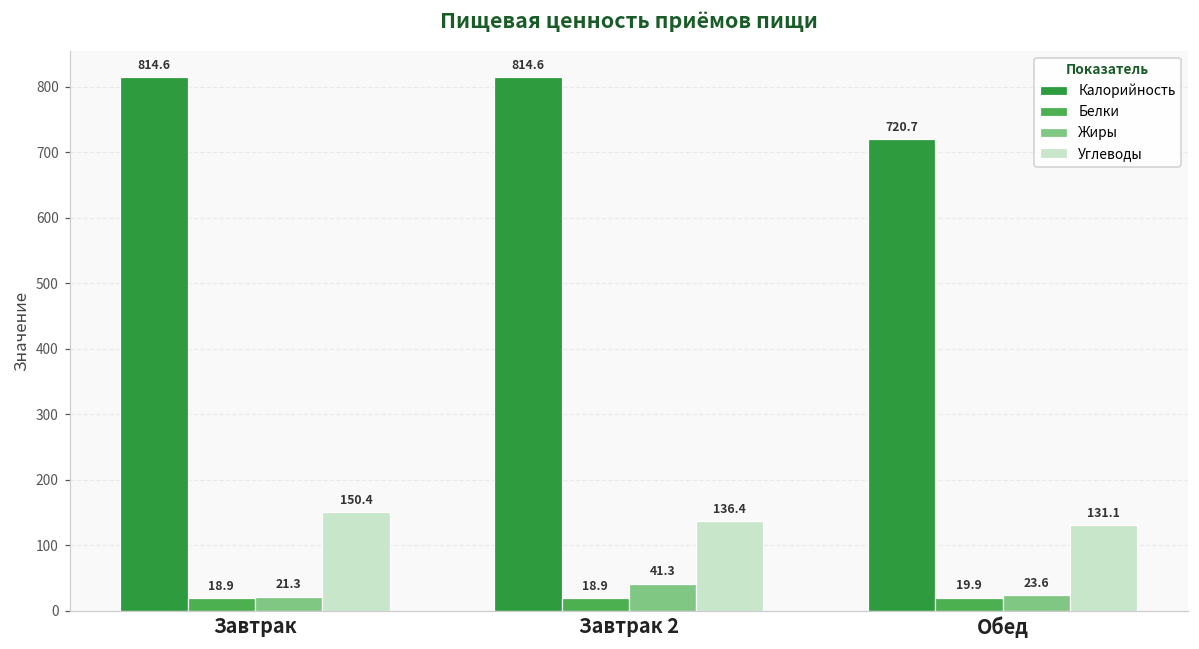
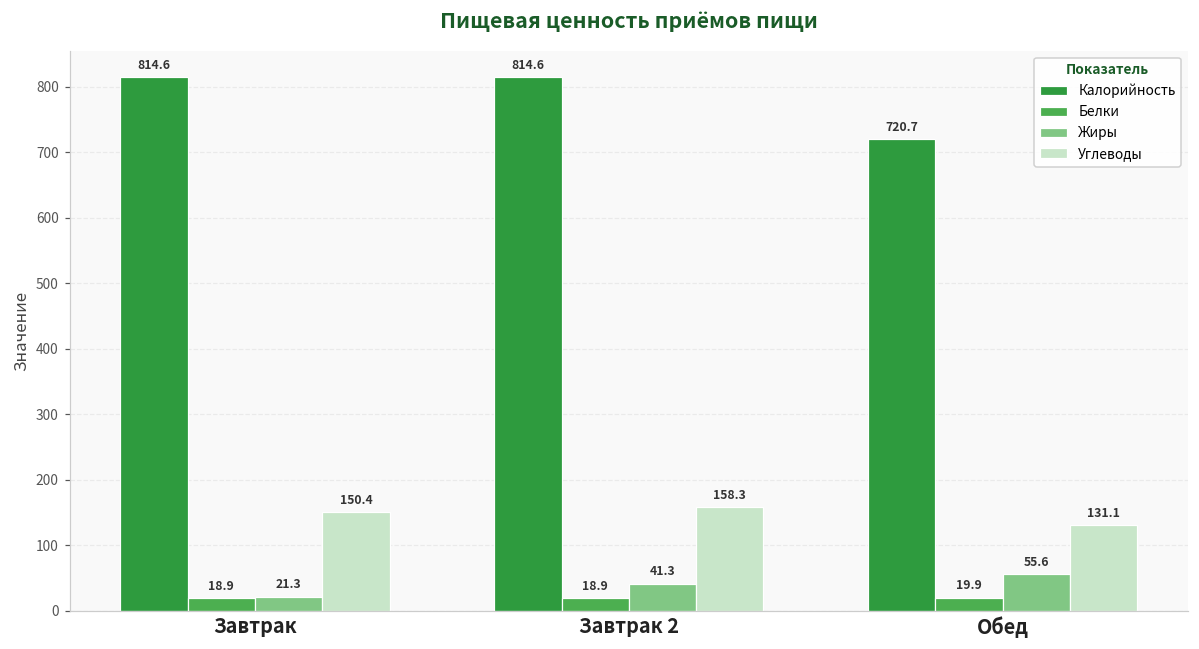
  {
    "Жиры": {
      "Завтрак": 21.3,
      "Завтрак 2": 41.3,
-     "Обед": 23.6
+     "Обед": 55.6
    },
    "Углеводы": {
      "Завтрак": 150.4,
-     "Завтрак 2": 136.4,
+     "Завтрак 2": 158.3,
      "Обед": 131.1
    }
  }
